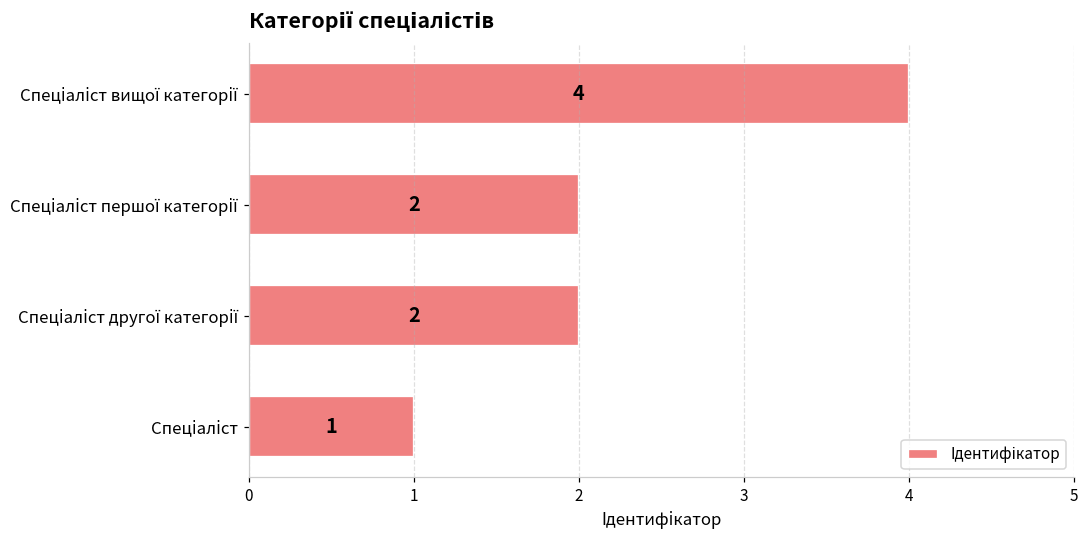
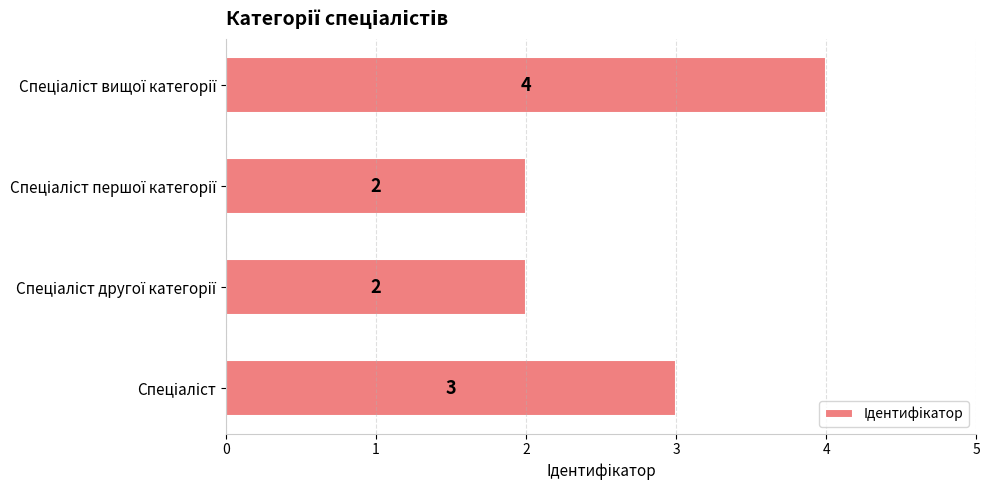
  {
    "Спеціаліст вищої категорії": 4,
    "Спеціаліст першої категорії": 2,
    "Спеціаліст другої категорії": 2,
-   "Спеціаліст": 1
+   "Спеціаліст": 3
  }
